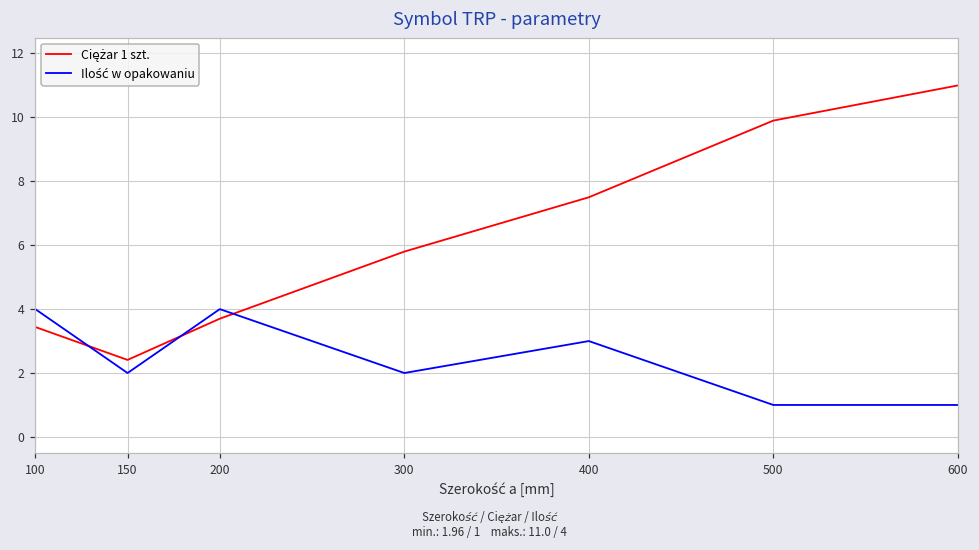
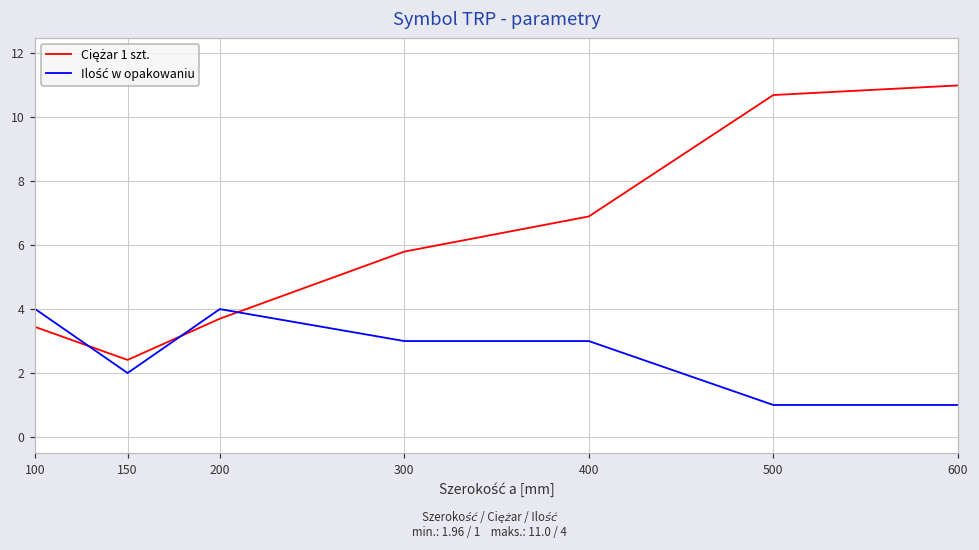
  {
    "Ciężar 1 szt.": {
      "100": 3.4,
      "150": 2.4,
      "200": 3.7,
      "300": 5.8,
-     "400": 7.5,
-     "500": 9.9,
+     "400": 6.9,
+     "500": 10.7,
      "600": 11.0
    },
    "Ilość w opakowaniu": {
      "100": 4,
      "150": 2,
      "200": 4,
-     "300": 2,
+     "300": 3,
      "400": 3,
      "500": 1,
      "600": 1
    }
  }
